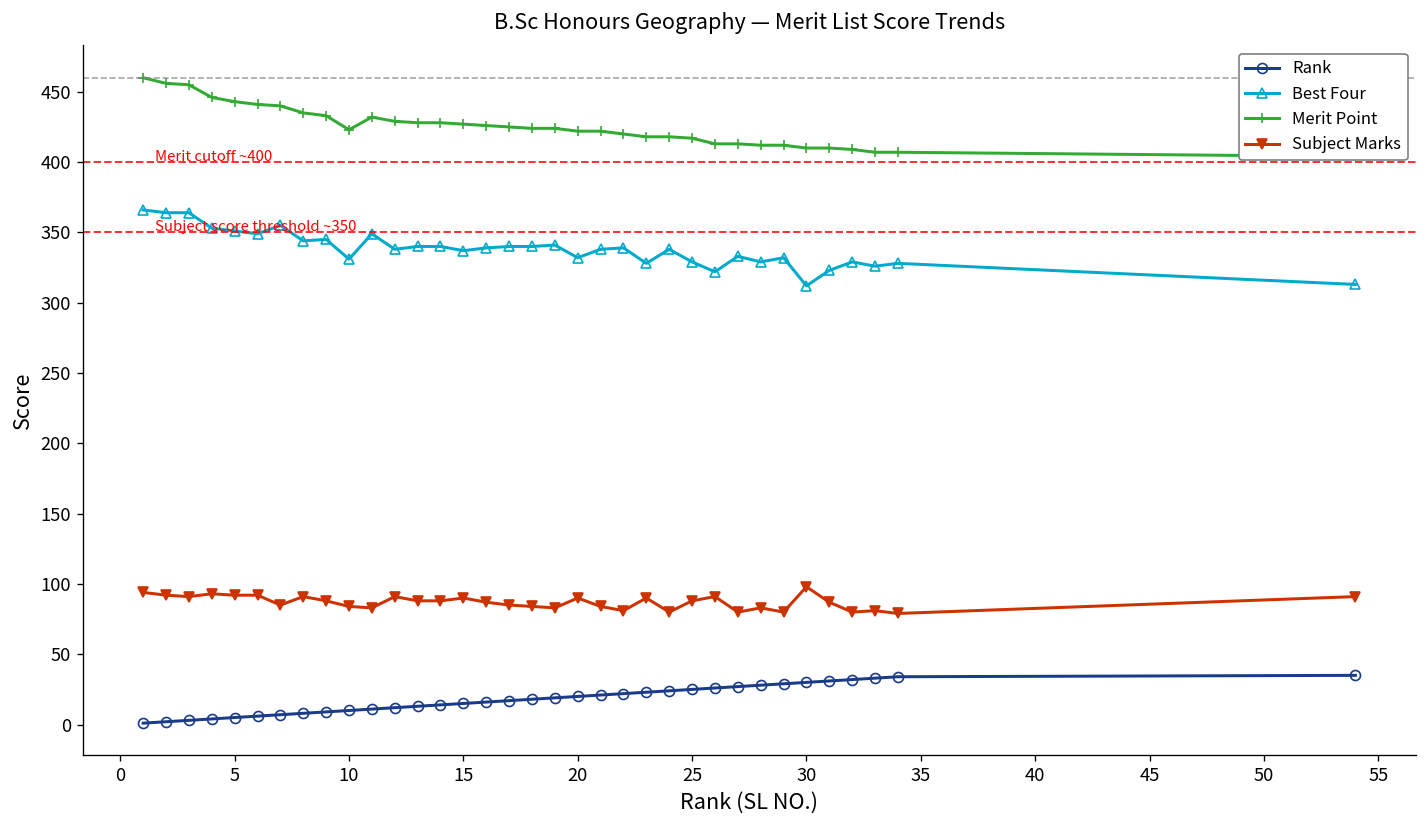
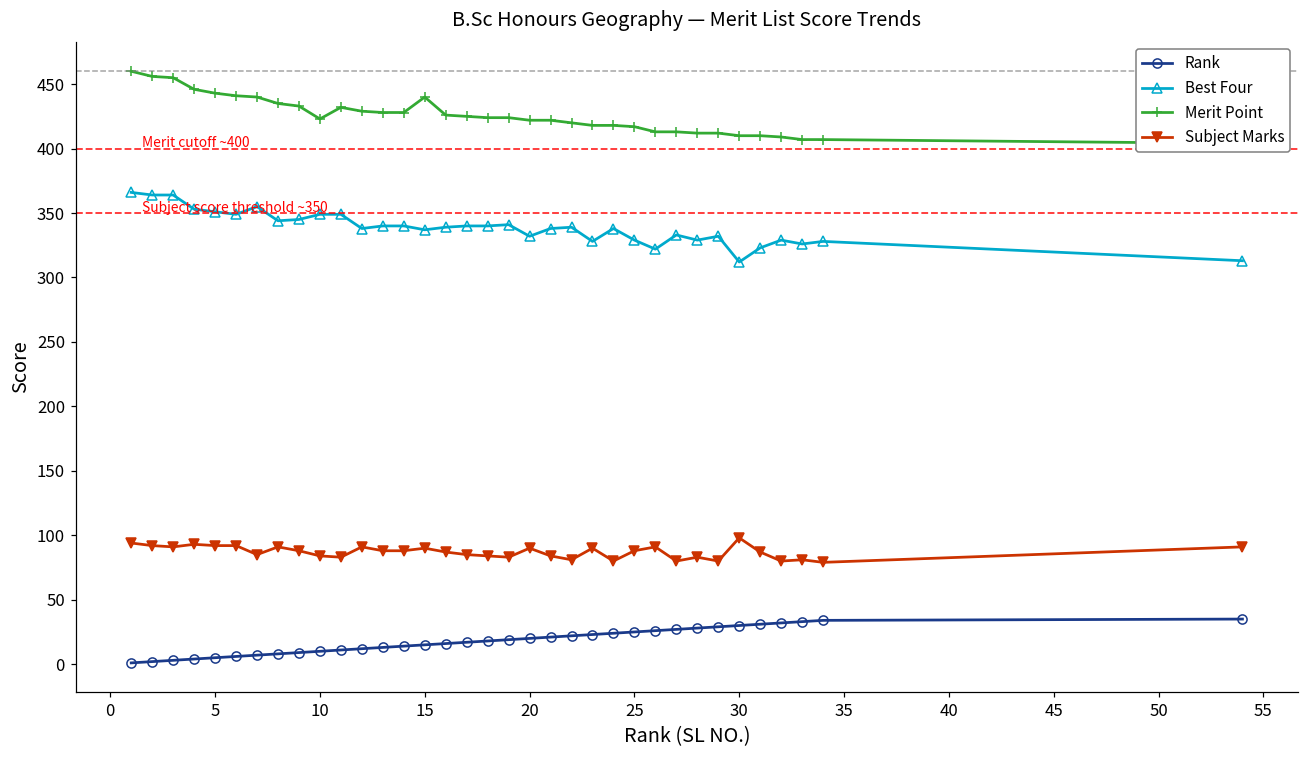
  {
    "Rank": {
      "5": 5,
      "10": 10,
      "15": 15,
      "20": 20,
      "25": 25,
      "30": 30
    },
    "Best Four": {
-     "10": 331,
+     "10": 349,
      "15": 337,
      "20": 332,
      "25": 329,
      "30": 312
    },
    "Merit Point": {
      "5": 443,
      "10": 423,
-     "15": 427,
+     "15": 440,
      "20": 422,
      "25": 417,
      "30": 410
    },
    "Subject Marks": {
      "5": 92,
      "10": 84,
      "15": 90,
      "20": 90,
      "25": 88,
      "30": 98
    }
  }
